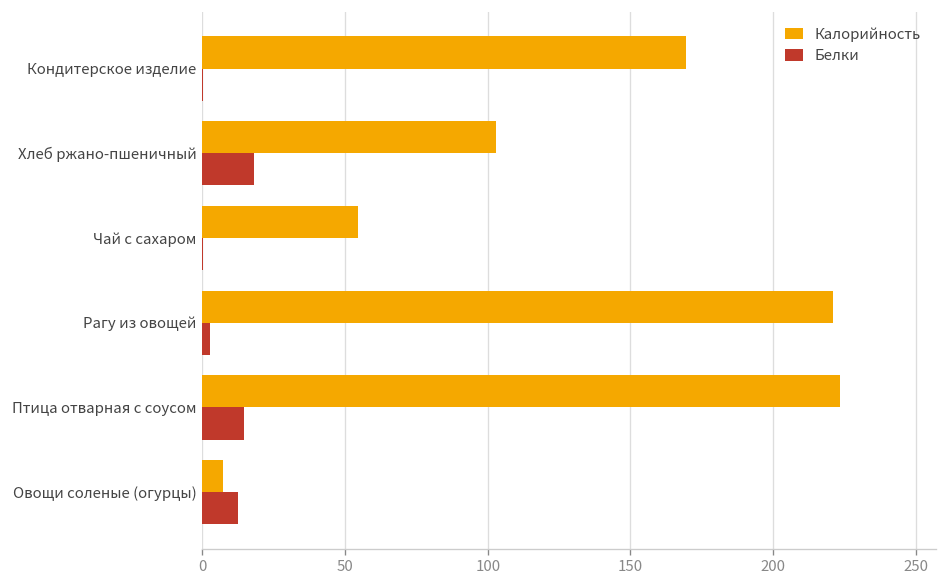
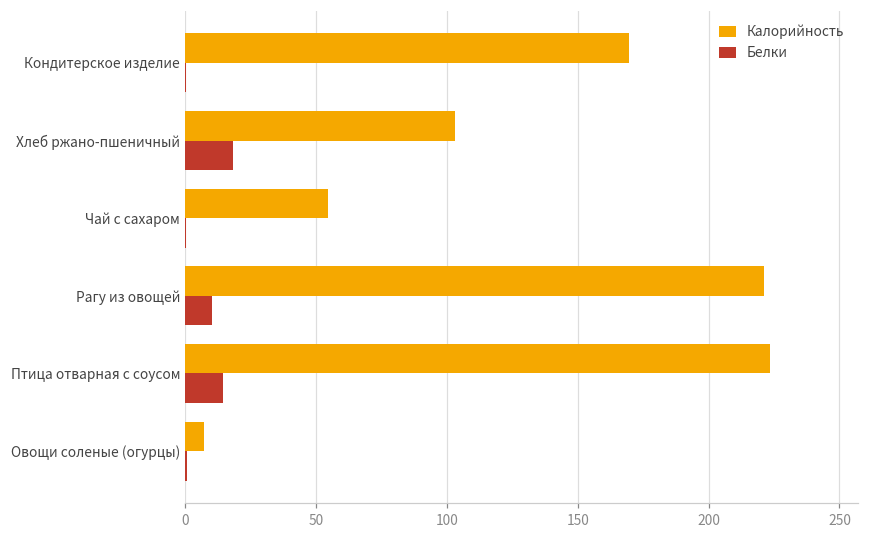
  {
    "Калорийность": {
      "Кондитерское изделие": 170,
      "Хлеб ржано-пшеничный": 103,
      "Чай с сахаром": 54,
      "Рагу из овощей": 221,
      "Птица отварная с соусом": 224,
      "Овощи соленые (огурцы)": 7
    },
    "Белки": {
      "Хлеб ржано-пшеничный": 18,
-     "Рагу из овощей": 3,
+     "Рагу из овощей": 10,
      "Птица отварная с соусом": 14,
-     "Овощи соленые (огурцы)": 12
+     "Овощи соленые (огурцы)": 0
    }
  }
